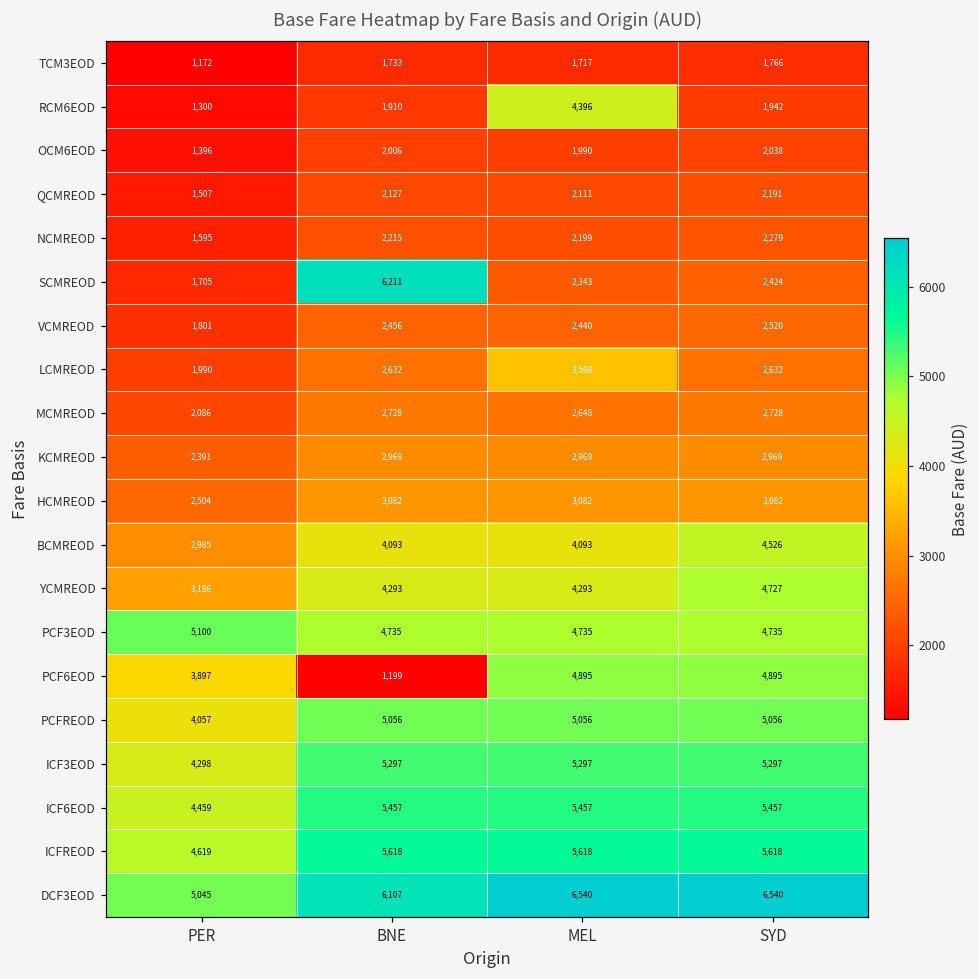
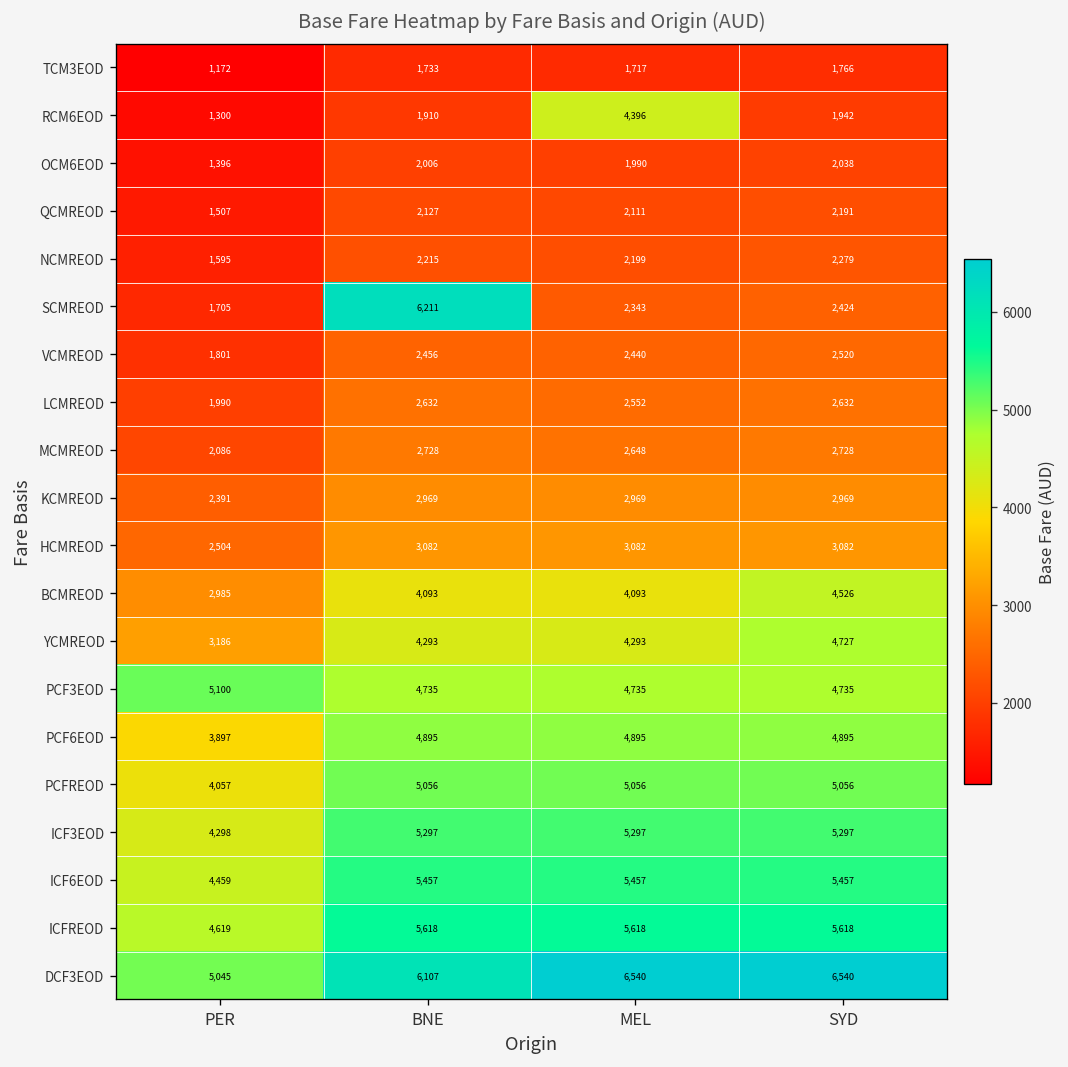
  {
    "TCM3EOD": {
      "PER": "1,172",
      "BNE": "1,733",
      "MEL": "1,717",
      "SYD": "1,766"
    },
    "RCM6EOD": {
      "PER": "1,300",
      "BNE": "1,910",
      "MEL": "4,396",
      "SYD": "1,942"
    },
    "OCM6EOD": {
      "PER": "1,396",
      "BNE": "2,006",
      "MEL": "1,990",
      "SYD": "2,038"
    },
    "QCMREOD": {
      "PER": "1,507",
      "BNE": "2,127",
      "MEL": "2,111",
      "SYD": "2,191"
    },
    "NCMREOD": {
      "PER": "1,595",
      "BNE": "2,215",
      "MEL": "2,199",
      "SYD": "2,279"
    },
    "SCMREOD": {
      "PER": "1,705",
      "BNE": "6,211",
      "MEL": "2,343",
      "SYD": "2,424"
    },
    "VCMREOD": {
      "PER": "1,801",
      "BNE": "2,456",
      "MEL": "2,440",
      "SYD": "2,520"
    },
    "LCMREOD": {
      "PER": "1,990",
      "BNE": "2,632",
-     "MEL": "3,598",
+     "MEL": "2,552",
      "SYD": "2,632"
    },
    "MCMREOD": {
      "PER": "2,086",
      "BNE": "2,728",
      "MEL": "2,648",
      "SYD": "2,728"
    },
    "KCMREOD": {
      "PER": "2,391",
      "BNE": "2,969",
      "MEL": "2,969",
      "SYD": "2,969"
    },
    "HCMREOD": {
      "PER": "2,504",
      "BNE": "3,082",
      "MEL": "3,082",
      "SYD": "3,082"
    },
    "BCMREOD": {
      "PER": "2,985",
      "BNE": "4,093",
      "MEL": "4,093",
      "SYD": "4,526"
    },
    "YCMREOD": {
      "PER": "3,186",
      "BNE": "4,293",
      "MEL": "4,293",
      "SYD": "4,727"
    },
    "PCF3EOD": {
      "PER": "5,100",
      "BNE": "4,735",
      "MEL": "4,735",
      "SYD": "4,735"
    },
    "PCF6EOD": {
      "PER": "3,897",
-     "BNE": "1,199",
+     "BNE": "4,895",
      "MEL": "4,895",
      "SYD": "4,895"
    },
    "PCFREOD": {
      "PER": "4,057",
      "BNE": "5,056",
      "MEL": "5,056",
      "SYD": "5,056"
    },
    "ICF3EOD": {
      "PER": "4,298",
      "BNE": "5,297",
      "MEL": "5,297",
      "SYD": "5,297"
    },
    "ICF6EOD": {
      "PER": "4,459",
      "BNE": "5,457",
      "MEL": "5,457",
      "SYD": "5,457"
    },
    "ICFREOD": {
      "PER": "4,619",
      "BNE": "5,618",
      "MEL": "5,618",
      "SYD": "5,618"
    },
    "DCF3EOD": {
      "PER": "5,045",
      "BNE": "6,107",
      "MEL": "6,540",
      "SYD": "6,540"
    }
  }
